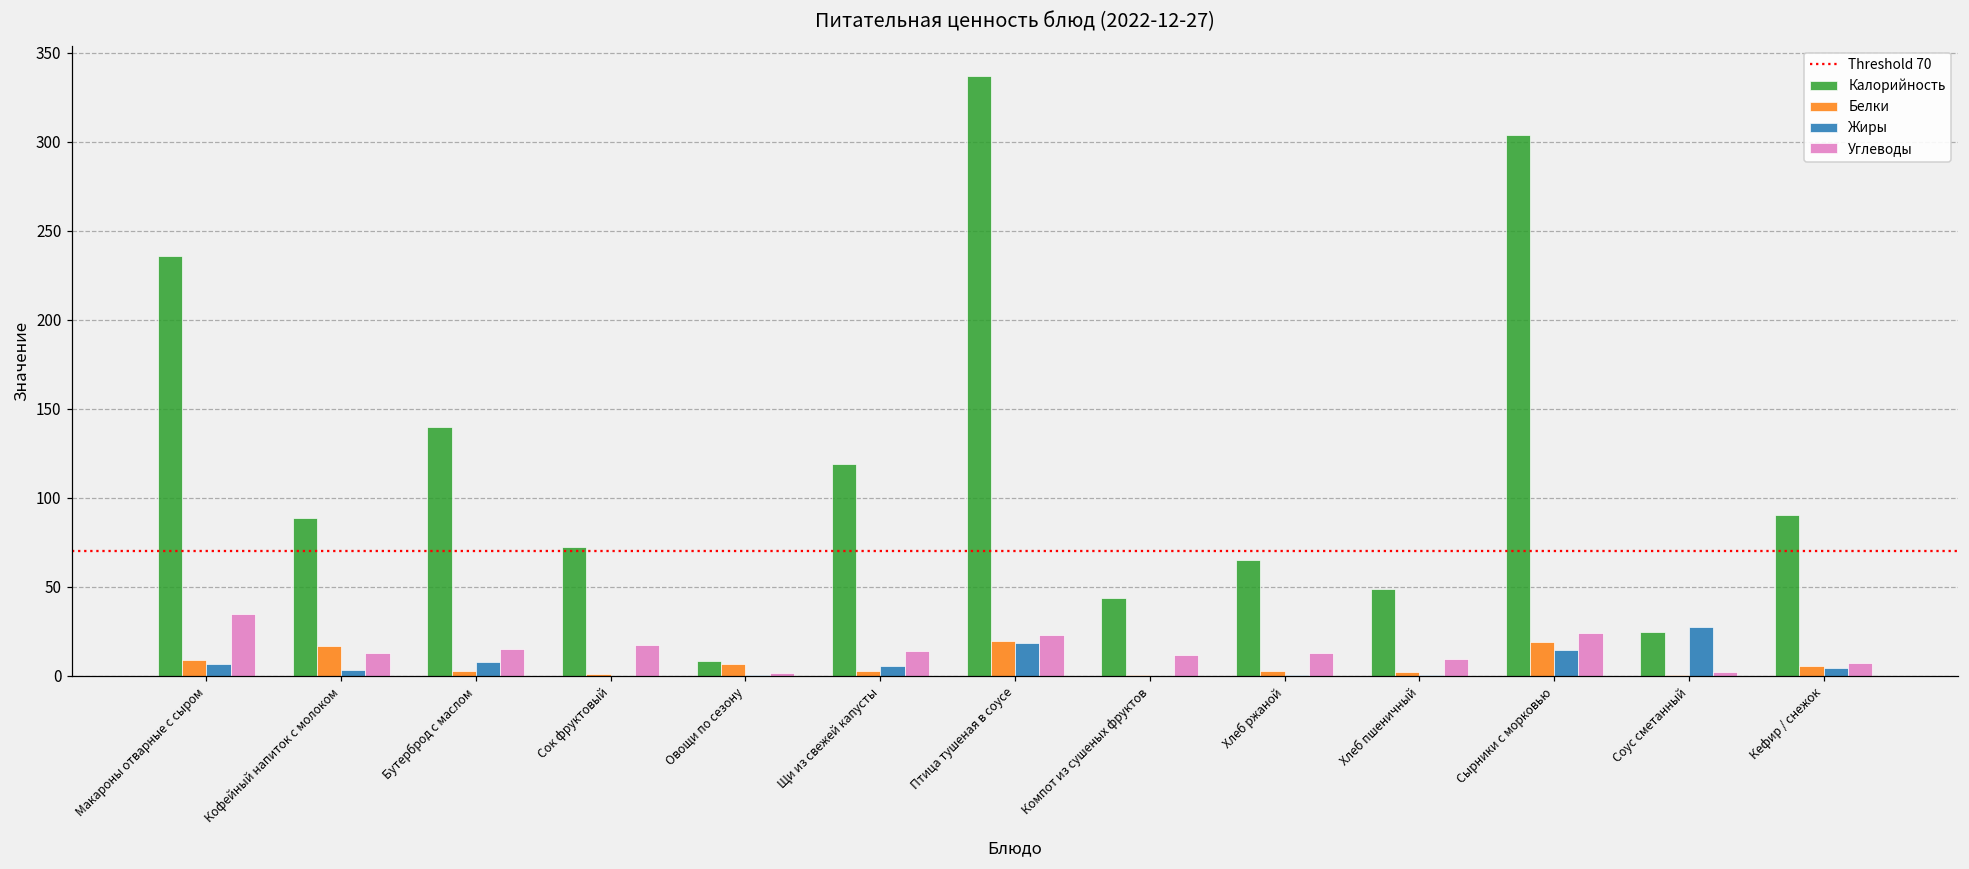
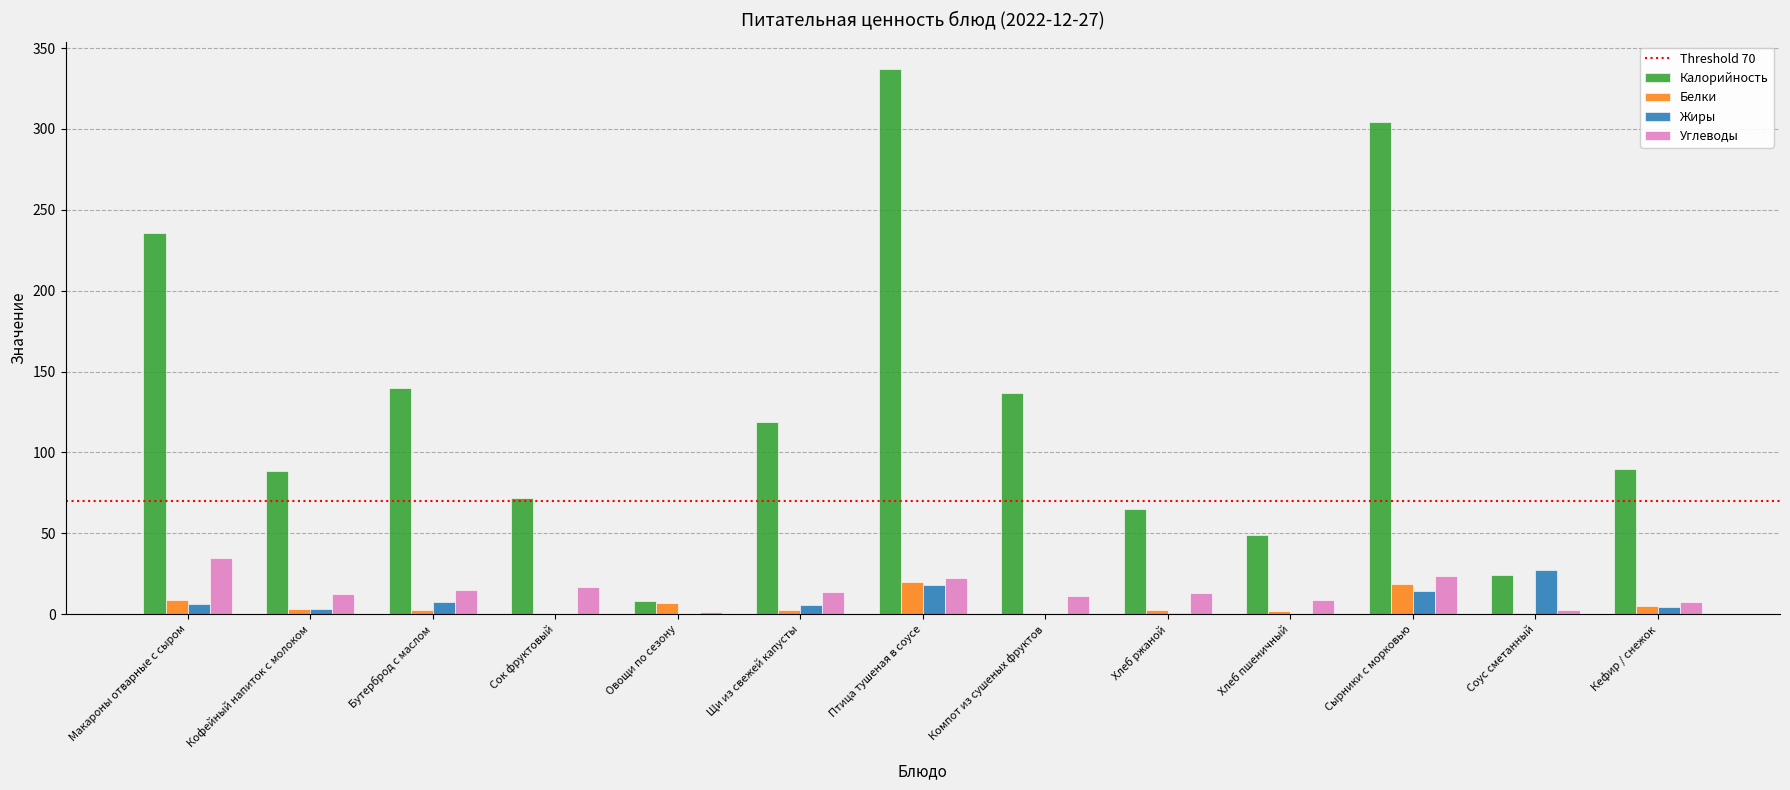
  {
    "Калорийность": {
      "Макароны отварные с сыром": 236,
      "Кофейный напиток с молоком": 88,
      "Бутерброд с маслом": 140,
      "Сок фруктовый": 72,
      "Овощи по сезону": 8,
      "Щи из свежей капусты": 119,
      "Птица тушеная в соусе": 337,
-     "Компот из сушеных фруктов": 44,
+     "Компот из сушеных фруктов": 137,
      "Хлеб ржаной": 65,
      "Хлеб пшеничный": 49,
      "Сырники с морковью": 304,
      "Соус сметанный": 24,
      "Кефир / снежок": 90
    },
    "Белки": {
      "Макароны отварные с сыром": 9,
-     "Кофейный напиток с молоком": 16,
+     "Кофейный напиток с молоком": 3,
      "Бутерброд с маслом": 2,
      "Овощи по сезону": 7,
      "Щи из свежей капусты": 3,
      "Птица тушеная в соусе": 20,
      "Хлеб ржаной": 3,
      "Хлеб пшеничный": 2,
      "Сырники с морковью": 19,
      "Кефир / снежок": 5
    },
    "Жиры": {
      "Макароны отварные с сыром": 6,
      "Кофейный напиток с молоком": 3,
      "Бутерброд с маслом": 8,
      "Сок фруктовый": 0,
      "Щи из свежей капусты": 5,
      "Птица тушеная в соусе": 18,
      "Компот из сушеных фруктов": 0,
      "Сырники с морковью": 15,
      "Соус сметанный": 28,
      "Кефир / снежок": 5
    },
    "Углеводы": {
      "Макароны отварные с сыром": 35,
      "Кофейный напиток с молоком": 13,
      "Бутерброд с маслом": 15,
      "Сок фруктовый": 17,
      "Щи из свежей капусты": 14,
      "Птица тушеная в соусе": 23,
      "Компот из сушеных фруктов": 11,
      "Хлеб ржаной": 13,
      "Хлеб пшеничный": 9,
      "Сырники с морковью": 24,
      "Соус сметанный": 2,
      "Кефир / снежок": 7
    }
  }
